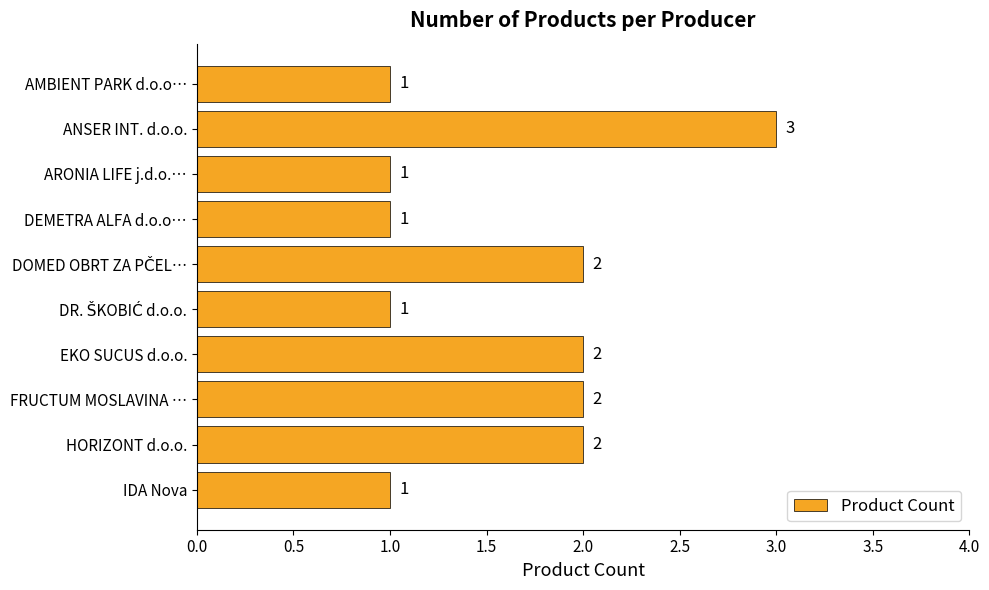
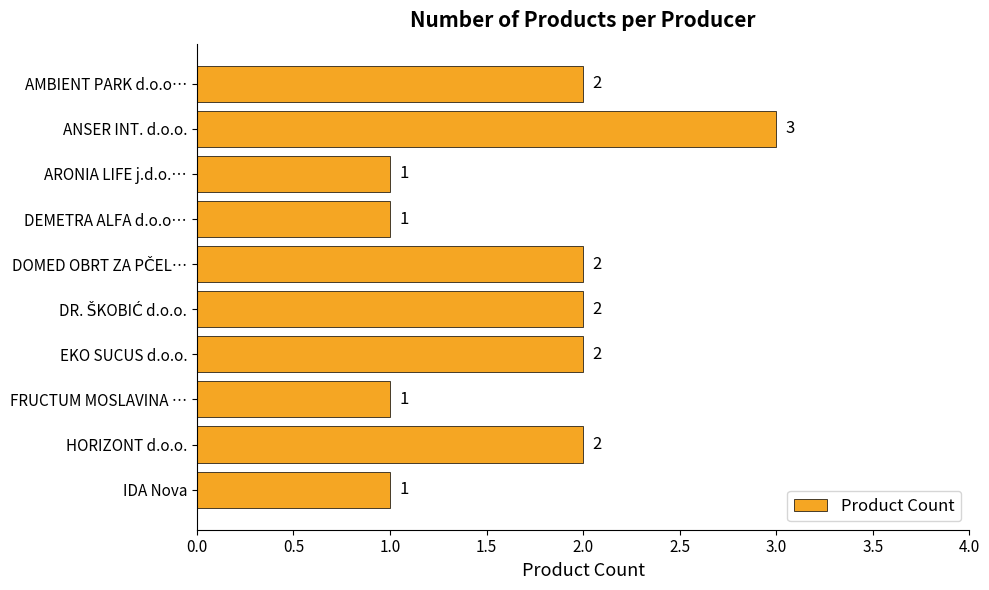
  {
-   "AMBIENT PARK d.o.o…": 1,
+   "AMBIENT PARK d.o.o…": 2,
    "ANSER INT. d.o.o.": 3,
    "ARONIA LIFE j.d.o.…": 1,
    "DEMETRA ALFA d.o.o…": 1,
    "DOMED OBRT ZA PČEL…": 2,
-   "DR. ŠKOBIĆ d.o.o.": 1,
+   "DR. ŠKOBIĆ d.o.o.": 2,
    "EKO SUCUS d.o.o.": 2,
-   "FRUCTUM MOSLAVINA …": 2,
+   "FRUCTUM MOSLAVINA …": 1,
    "HORIZONT d.o.o.": 2,
    "IDA Nova": 1
  }
